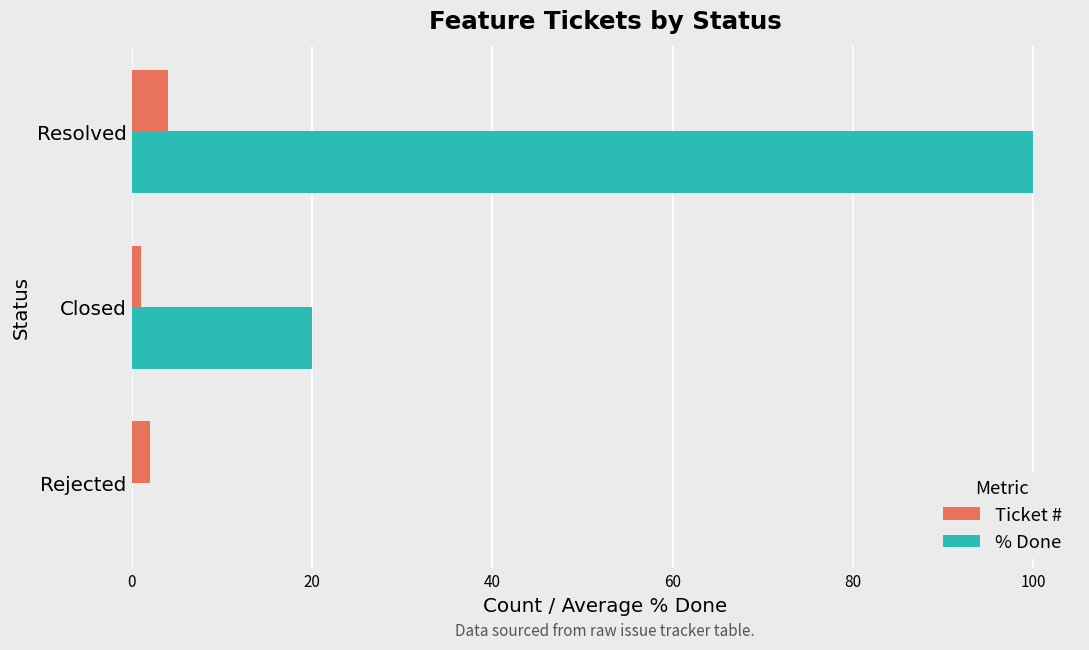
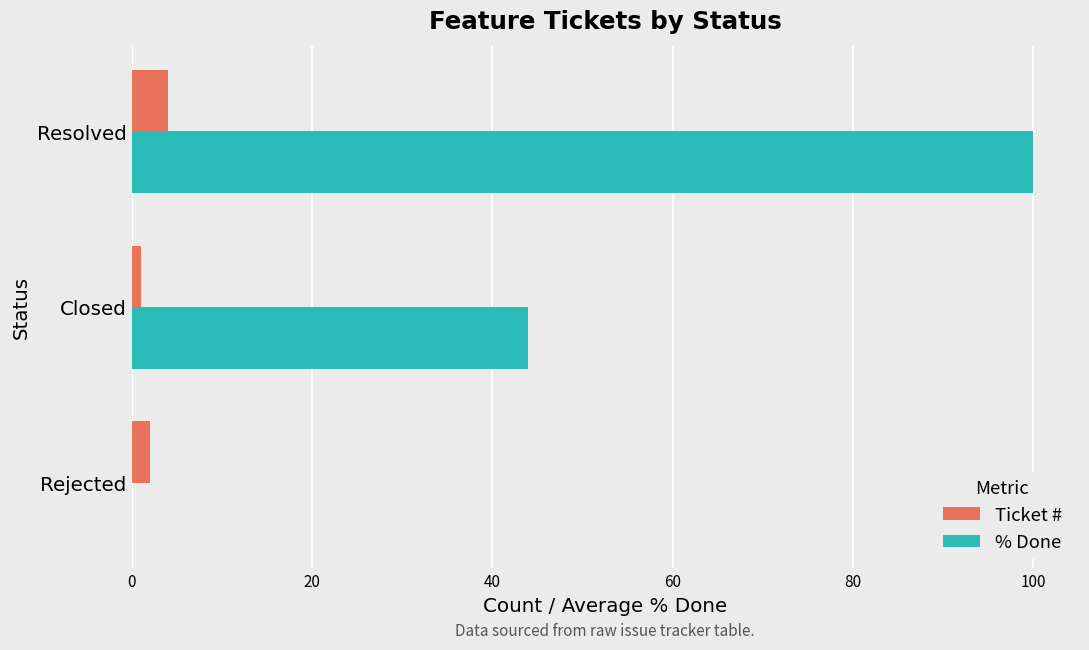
  {
    "Ticket #": {
      "Resolved": 4,
      "Closed": 1,
      "Rejected": 2
    },
    "% Done": {
      "Resolved": 100,
-     "Closed": 20,
+     "Closed": 44,
      "Rejected": 0
    }
  }
